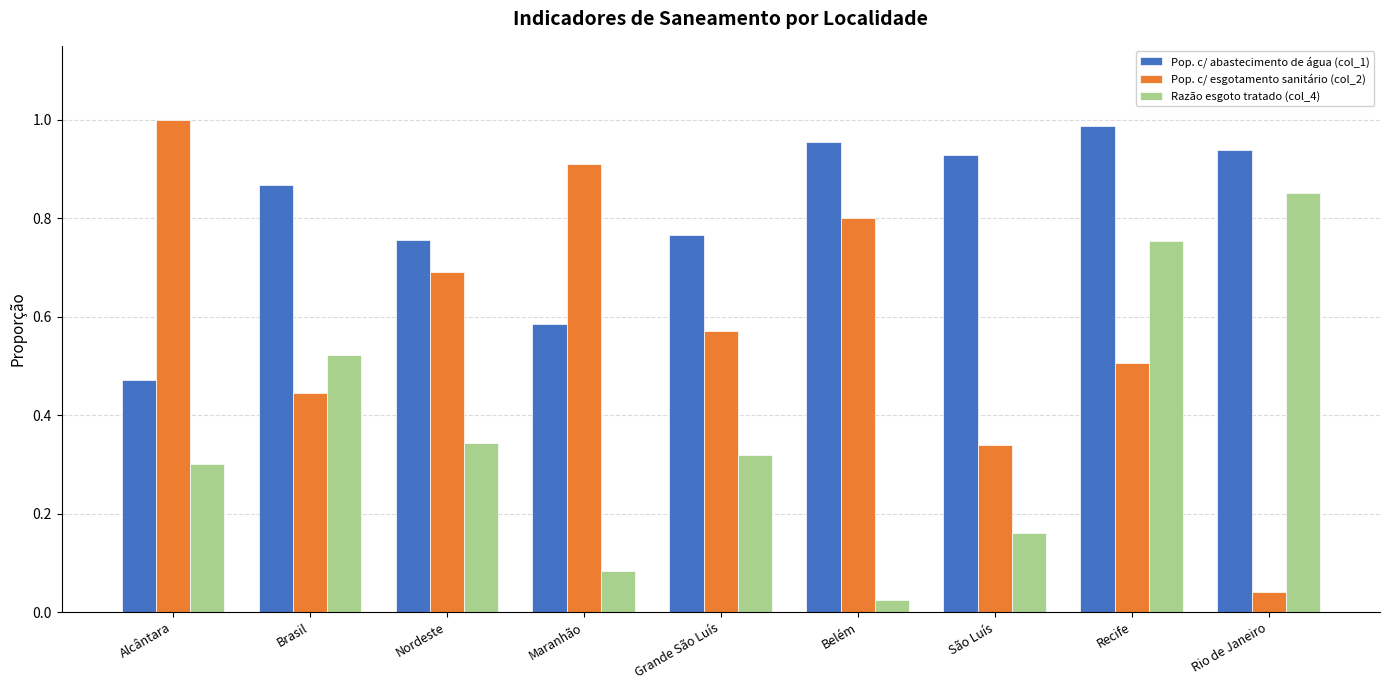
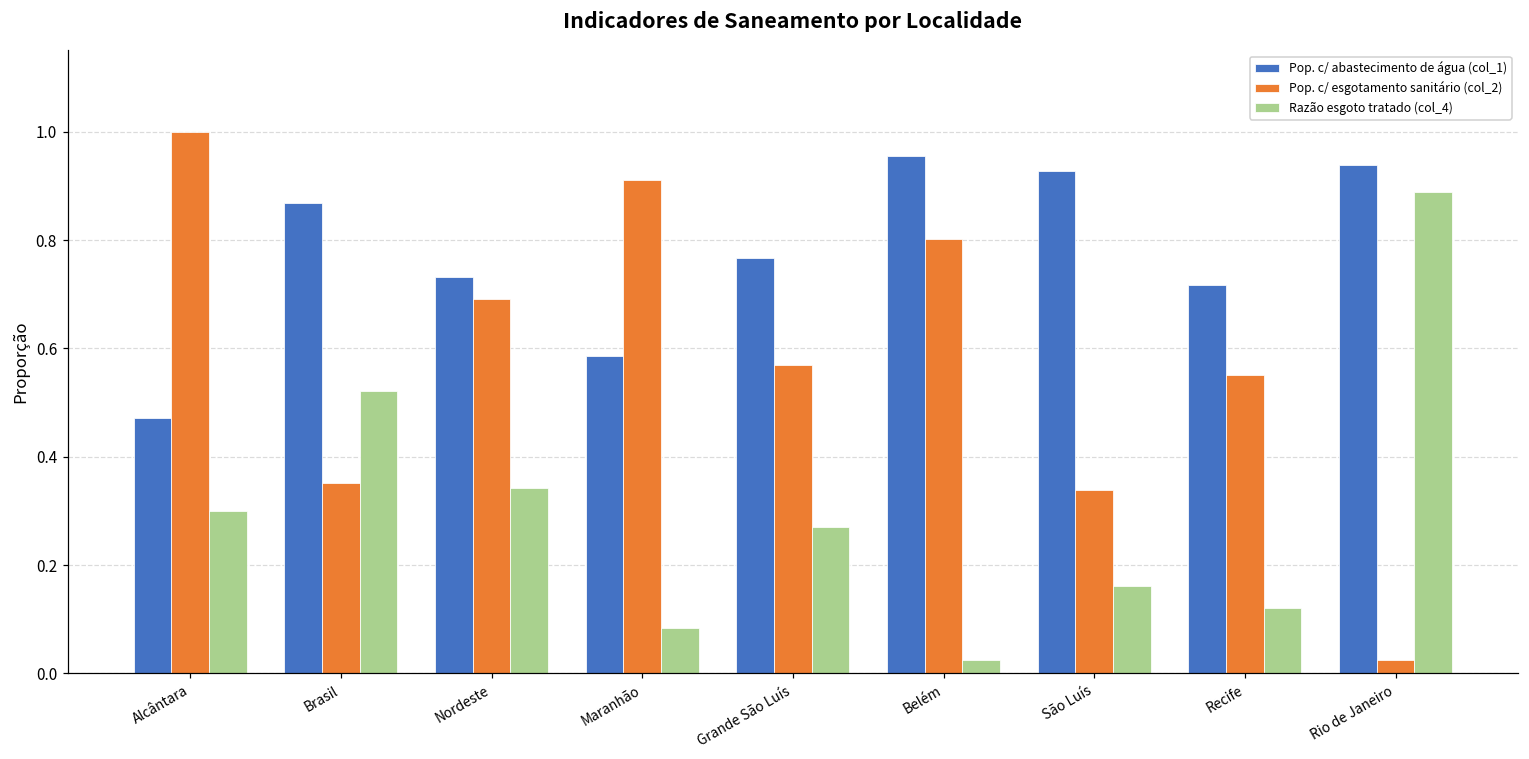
  {
    "Pop. c/ abastecimento de água (col_1)": {
      "Alcântara": 0.47,
      "Brasil": 0.87,
-     "Nordeste": 0.76,
+     "Nordeste": 0.73,
      "Maranhão": 0.59,
      "Grande São Luís": 0.77,
      "Belém": 0.96,
      "São Luís": 0.93,
-     "Recife": 0.99,
+     "Recife": 0.72,
      "Rio de Janeiro": 0.94
    },
    "Pop. c/ esgotamento sanitário (col_2)": {
      "Alcântara": 1.00,
-     "Brasil": 0.45,
+     "Brasil": 0.35,
      "Nordeste": 0.69,
      "Maranhão": 0.91,
      "Grande São Luís": 0.57,
      "Belém": 0.80,
      "São Luís": 0.34,
-     "Recife": 0.51,
-     "Rio de Janeiro": 0.04
+     "Recife": 0.55,
+     "Rio de Janeiro": 0.02
    },
    "Razão esgoto tratado (col_4)": {
      "Alcântara": 0.30,
      "Brasil": 0.52,
      "Nordeste": 0.34,
      "Maranhão": 0.08,
-     "Grande São Luís": 0.32,
+     "Grande São Luís": 0.27,
      "Belém": 0.02,
      "São Luís": 0.16,
-     "Recife": 0.75,
-     "Rio de Janeiro": 0.85
+     "Recife": 0.12,
+     "Rio de Janeiro": 0.89
    }
  }
